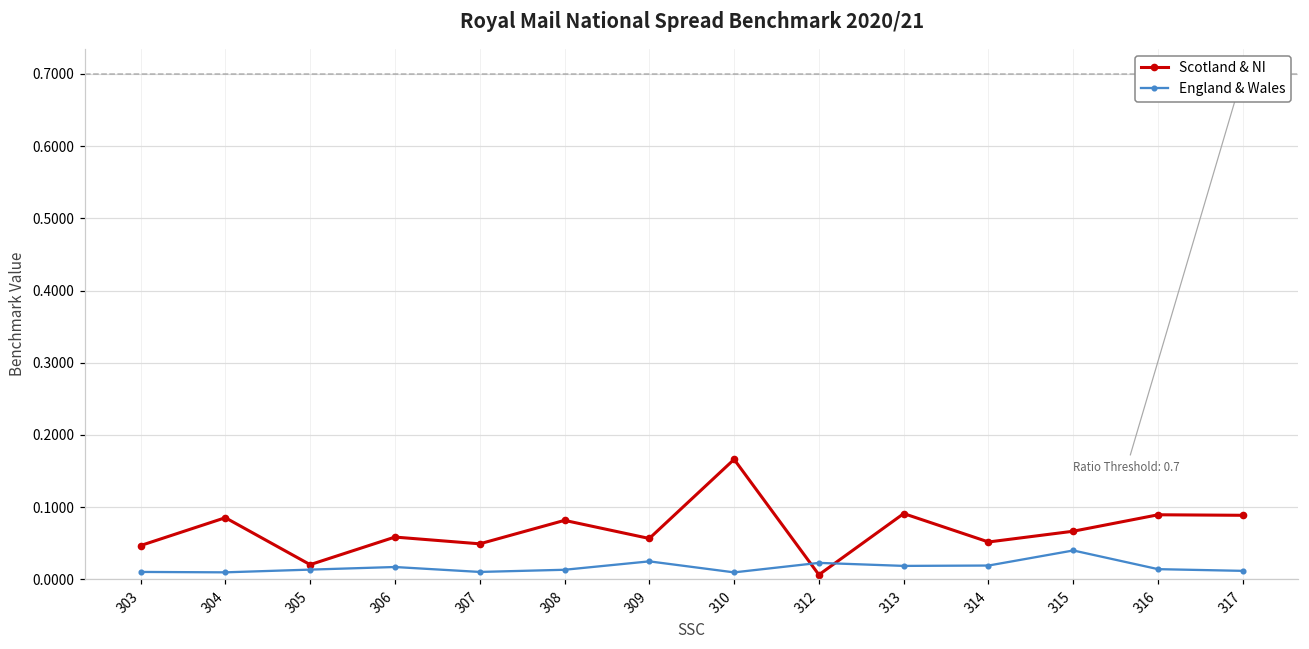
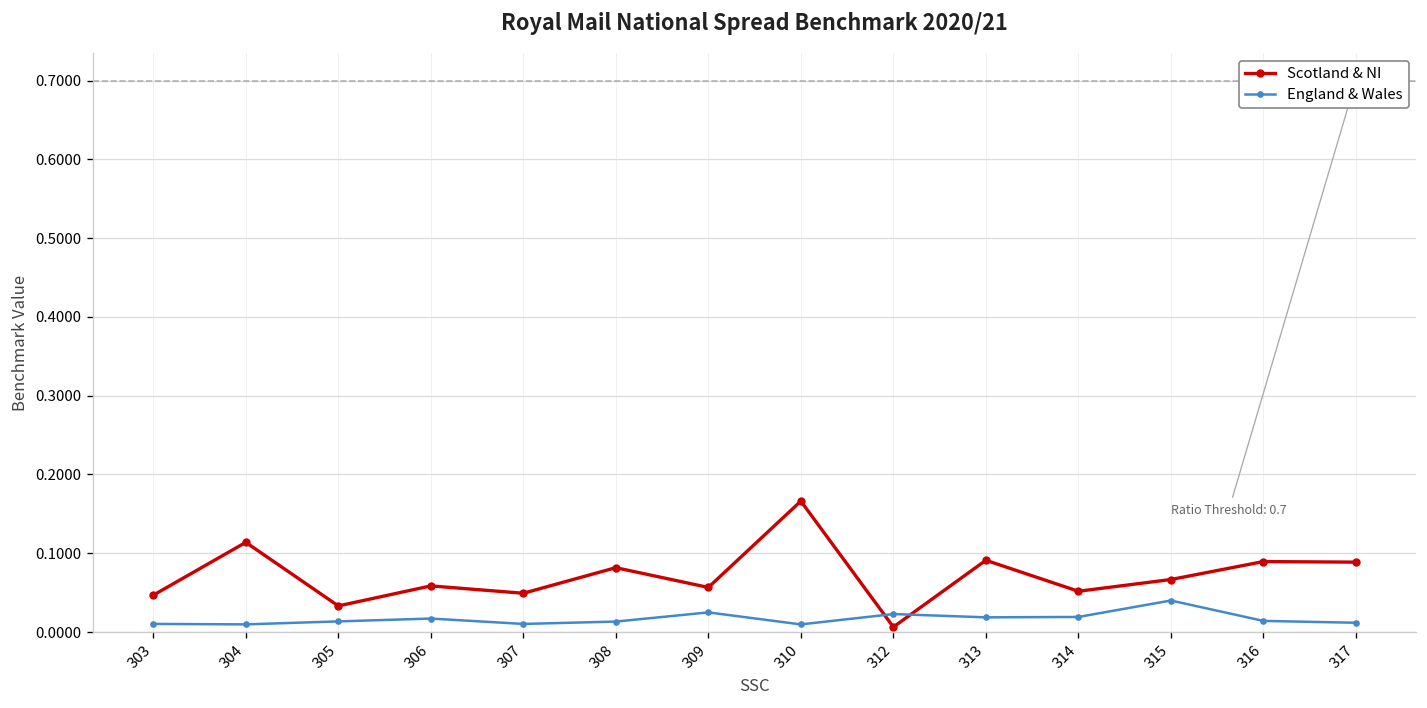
  {
    "Scotland & NI": {
      "303": 0.05,
-     "304": 0.09,
-     "305": 0.02,
+     "304": 0.11,
+     "305": 0.03,
      "306": 0.06,
      "307": 0.05,
      "308": 0.08,
      "309": 0.06,
      "310": 0.17,
      "312": 0.01,
      "313": 0.09,
      "314": 0.05,
      "315": 0.07,
      "316": 0.09,
      "317": 0.09
    },
    "England & Wales": {
      "303": 0.01,
      "304": 0.01,
      "305": 0.01,
      "306": 0.02,
      "307": 0.01,
      "308": 0.01,
      "309": 0.02,
      "310": 0.01,
      "312": 0.02,
      "313": 0.02,
      "314": 0.02,
      "315": 0.04,
      "316": 0.01,
      "317": 0.01
    }
  }
